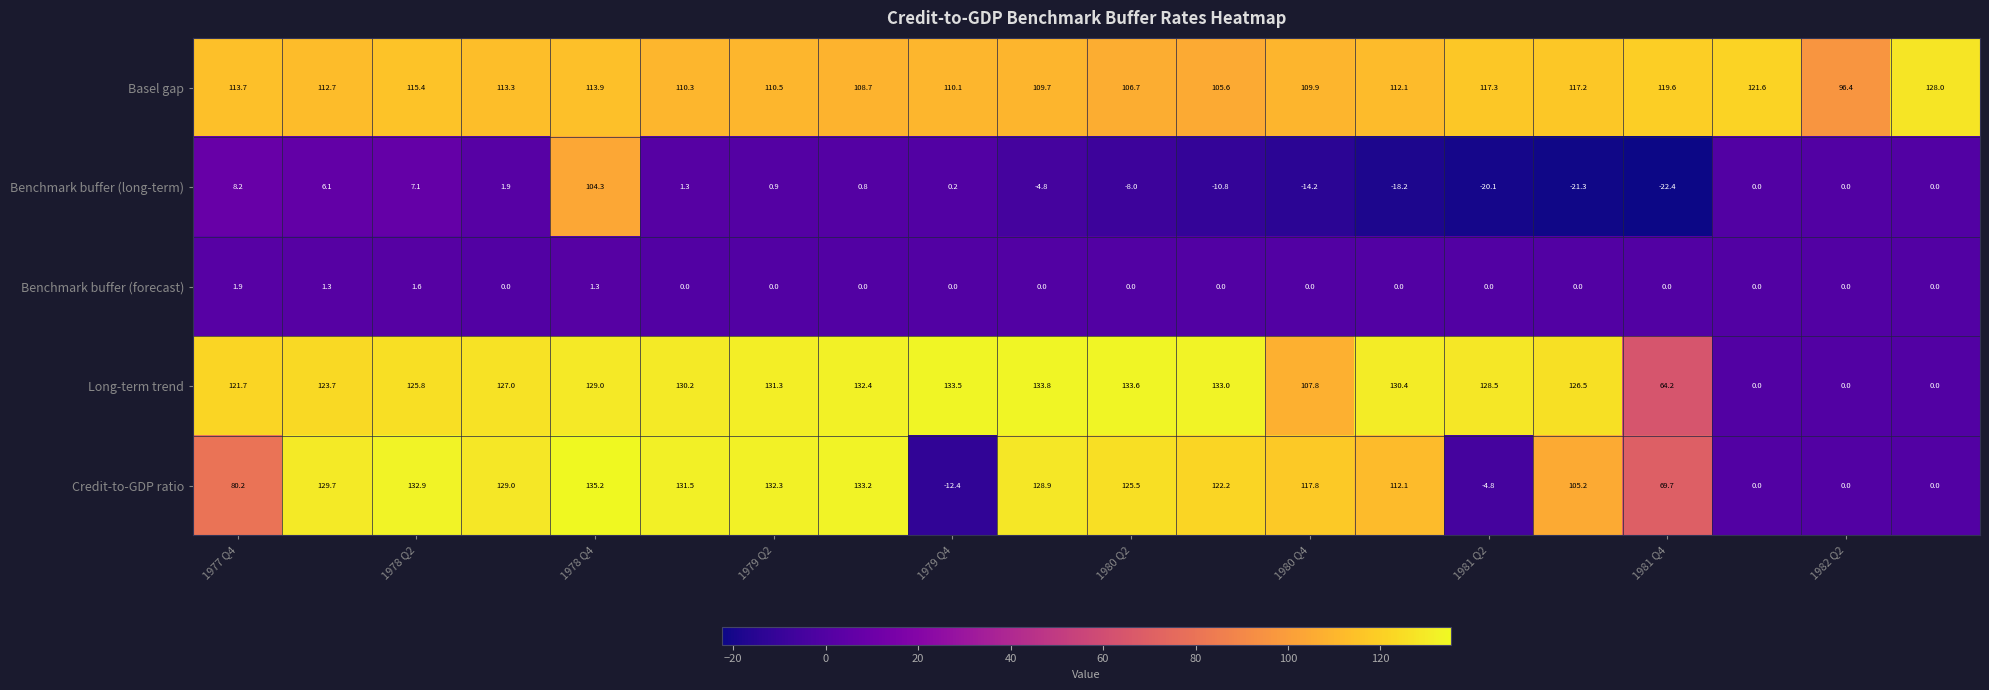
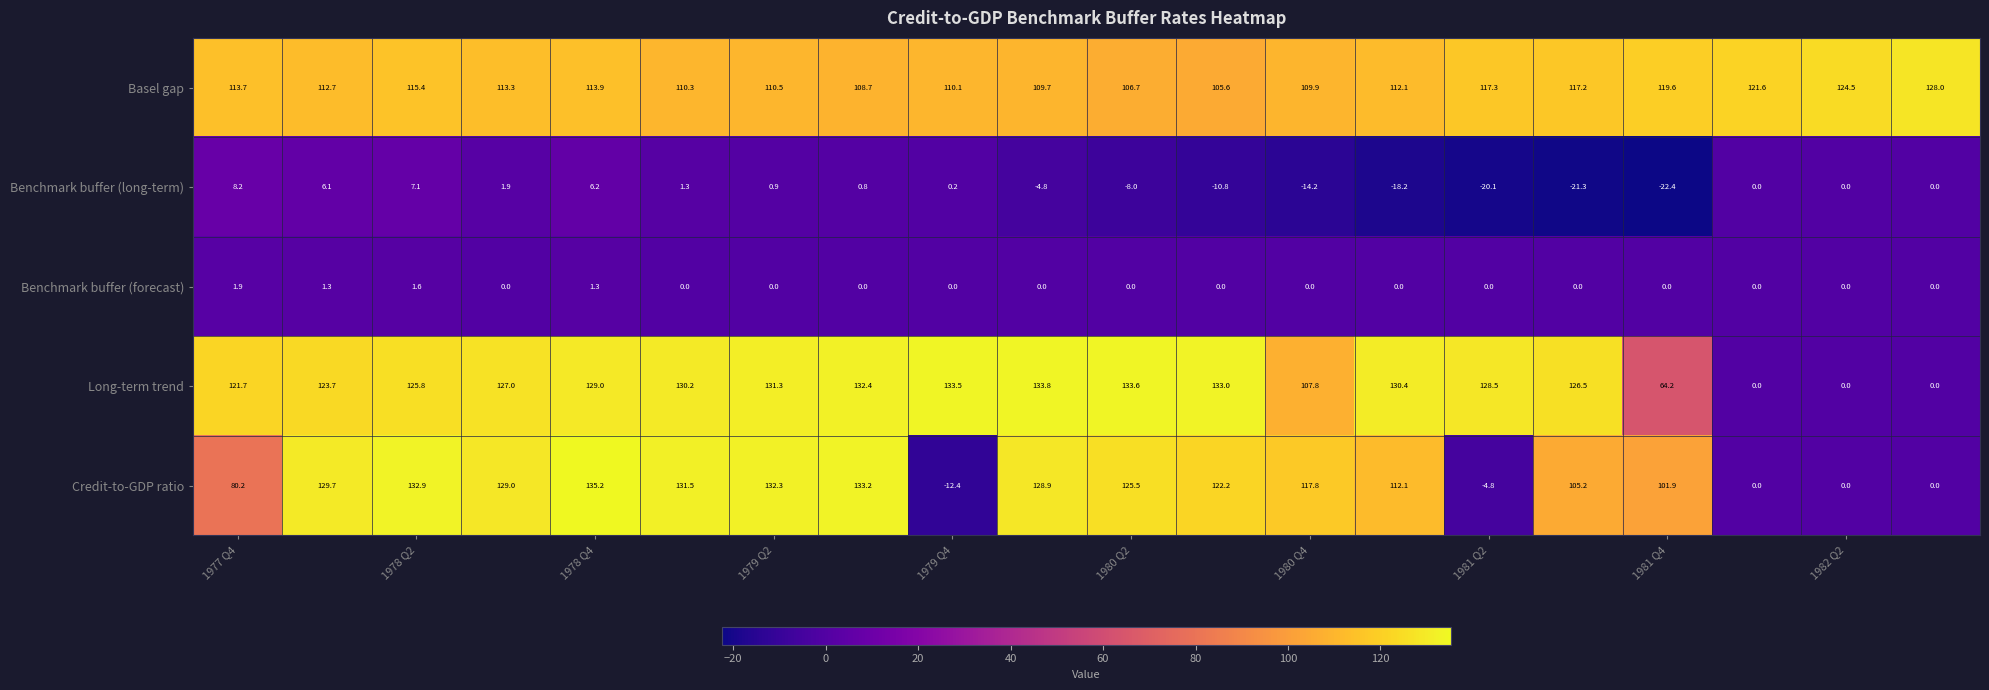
  {
    "Basel gap": {
      "1977 Q4": 113.7,
      "1978 Q2": 115.4,
      "1978 Q4": 113.9,
      "1979 Q2": 110.5,
      "1979 Q4": 110.1,
      "1980 Q2": 106.7,
      "1980 Q4": 109.9,
      "1981 Q2": 117.3,
      "1981 Q4": 119.6,
-     "1982 Q2": 96.4
+     "1982 Q2": 124.5
    },
    "Benchmark buffer (long-term)": {
      "1977 Q4": 8.2,
      "1978 Q2": 7.1,
-     "1978 Q4": 104.3,
+     "1978 Q4": 6.2,
      "1979 Q2": 0.9,
      "1979 Q4": 0.2,
      "1980 Q2": -8.0,
      "1980 Q4": -14.2,
      "1981 Q2": -20.1,
      "1981 Q4": -22.4,
      "1982 Q2": 0.0
    },
    "Benchmark buffer (forecast)": {
      "1977 Q4": 1.9,
      "1978 Q2": 1.6,
      "1978 Q4": 1.3,
      "1979 Q2": 0.0,
      "1979 Q4": 0.0,
      "1980 Q2": 0.0,
      "1980 Q4": 0.0,
      "1981 Q2": 0.0,
      "1981 Q4": 0.0,
      "1982 Q2": 0.0
    },
    "Long-term trend": {
      "1977 Q4": 121.7,
      "1978 Q2": 125.8,
      "1978 Q4": 129.0,
      "1979 Q2": 131.3,
      "1979 Q4": 133.5,
      "1980 Q2": 133.6,
      "1980 Q4": 107.8,
      "1981 Q2": 128.5,
      "1981 Q4": 64.2,
      "1982 Q2": 0.0
    },
    "Credit-to-GDP ratio": {
      "1977 Q4": 80.2,
      "1978 Q2": 132.9,
      "1978 Q4": 135.2,
      "1979 Q2": 132.3,
      "1979 Q4": -12.4,
      "1980 Q2": 125.5,
      "1980 Q4": 117.8,
      "1981 Q2": -4.8,
-     "1981 Q4": 69.7,
+     "1981 Q4": 101.9,
      "1982 Q2": 0.0
    }
  }
